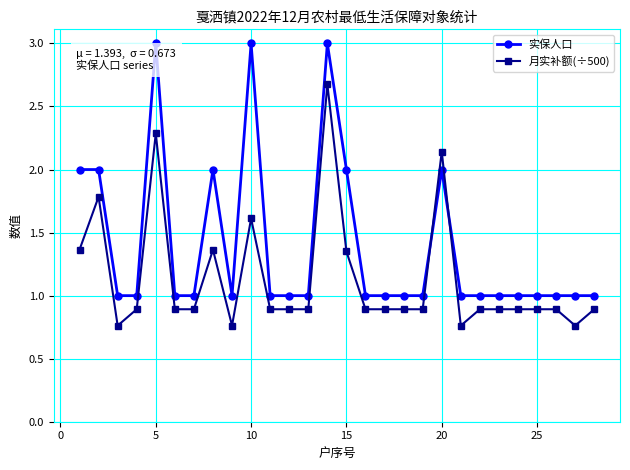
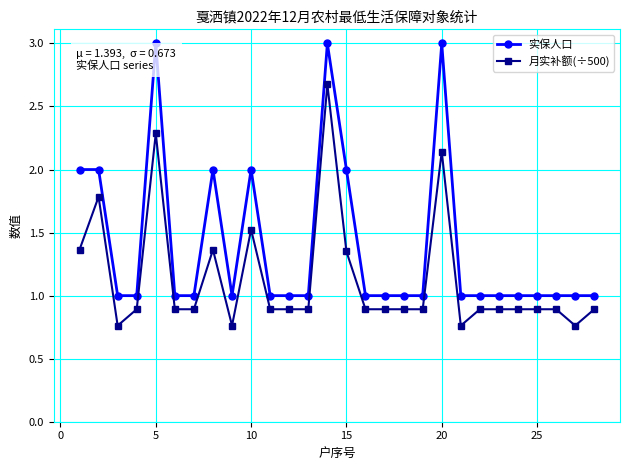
  {
    "实保人口": {
-     "10": 3,
+     "10": 2,
      "15": 2,
-     "20": 2,
+     "20": 3,
      "25": 1
    },
    "月实补额(÷500)": {
      "5": 2.29,
-     "10": 1.61,
+     "10": 1.52,
      "15": 1.35,
      "20": 2.14,
      "25": 0.89
    }
  }
